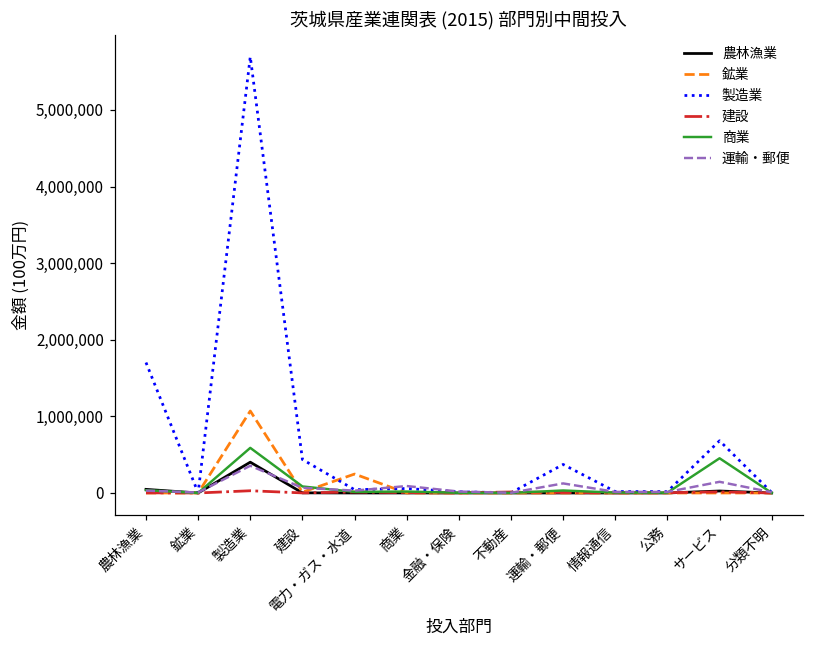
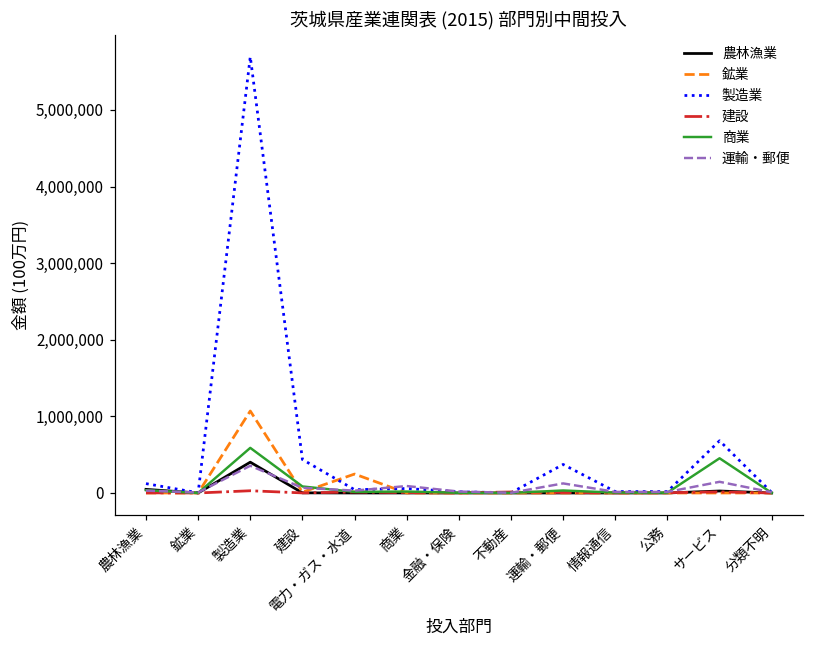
  {
    "農林漁業": {
      "製造業": "400,000"
    },
    "鉱業": {
      "製造業": "1,100,000",
      "電力・ガス・水道": "200,000"
    },
    "製造業": {
-     "農林漁業": "1,700,000",
+     "農林漁業": "100,000",
      "製造業": "5,700,000",
      "建設": "400,000",
      "運輸・郵便": "400,000",
      "サービス": "700,000"
    },
    "建設": {
      "製造業": "0"
    },
    "商業": {
      "製造業": "600,000",
      "サービス": "500,000"
    },
    "運輸・郵便": {
      "製造業": "400,000",
      "運輸・郵便": "100,000",
      "サービス": "100,000"
    }
  }
